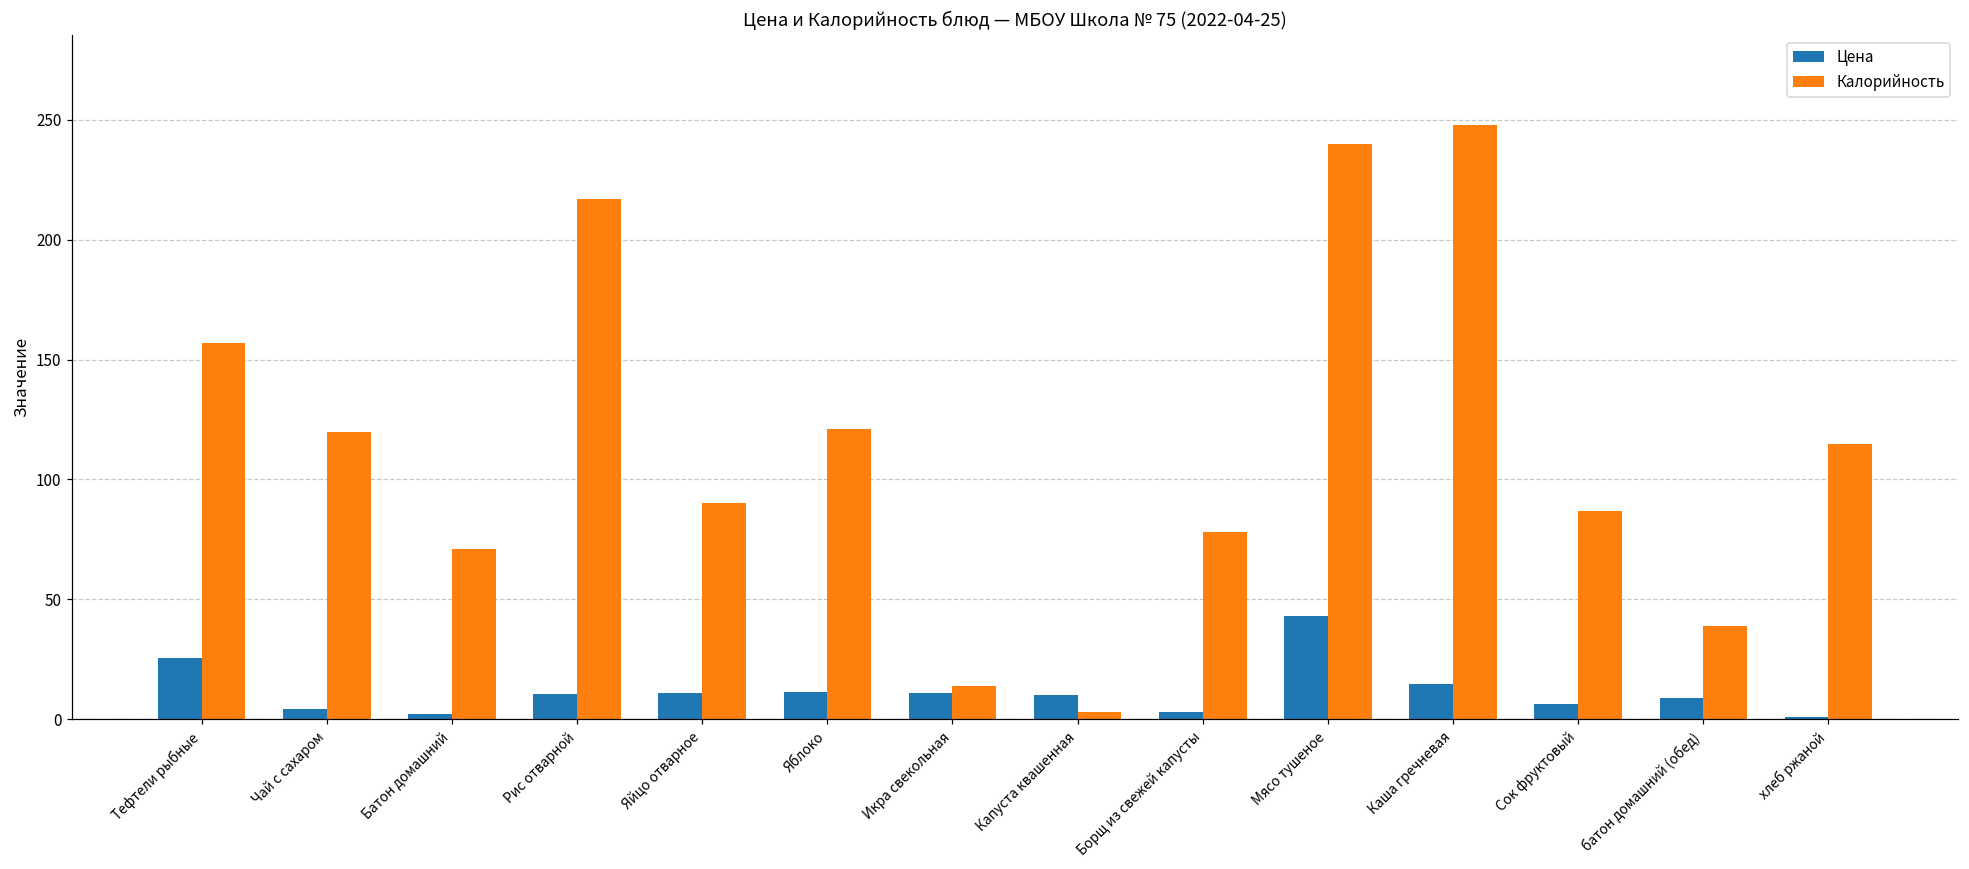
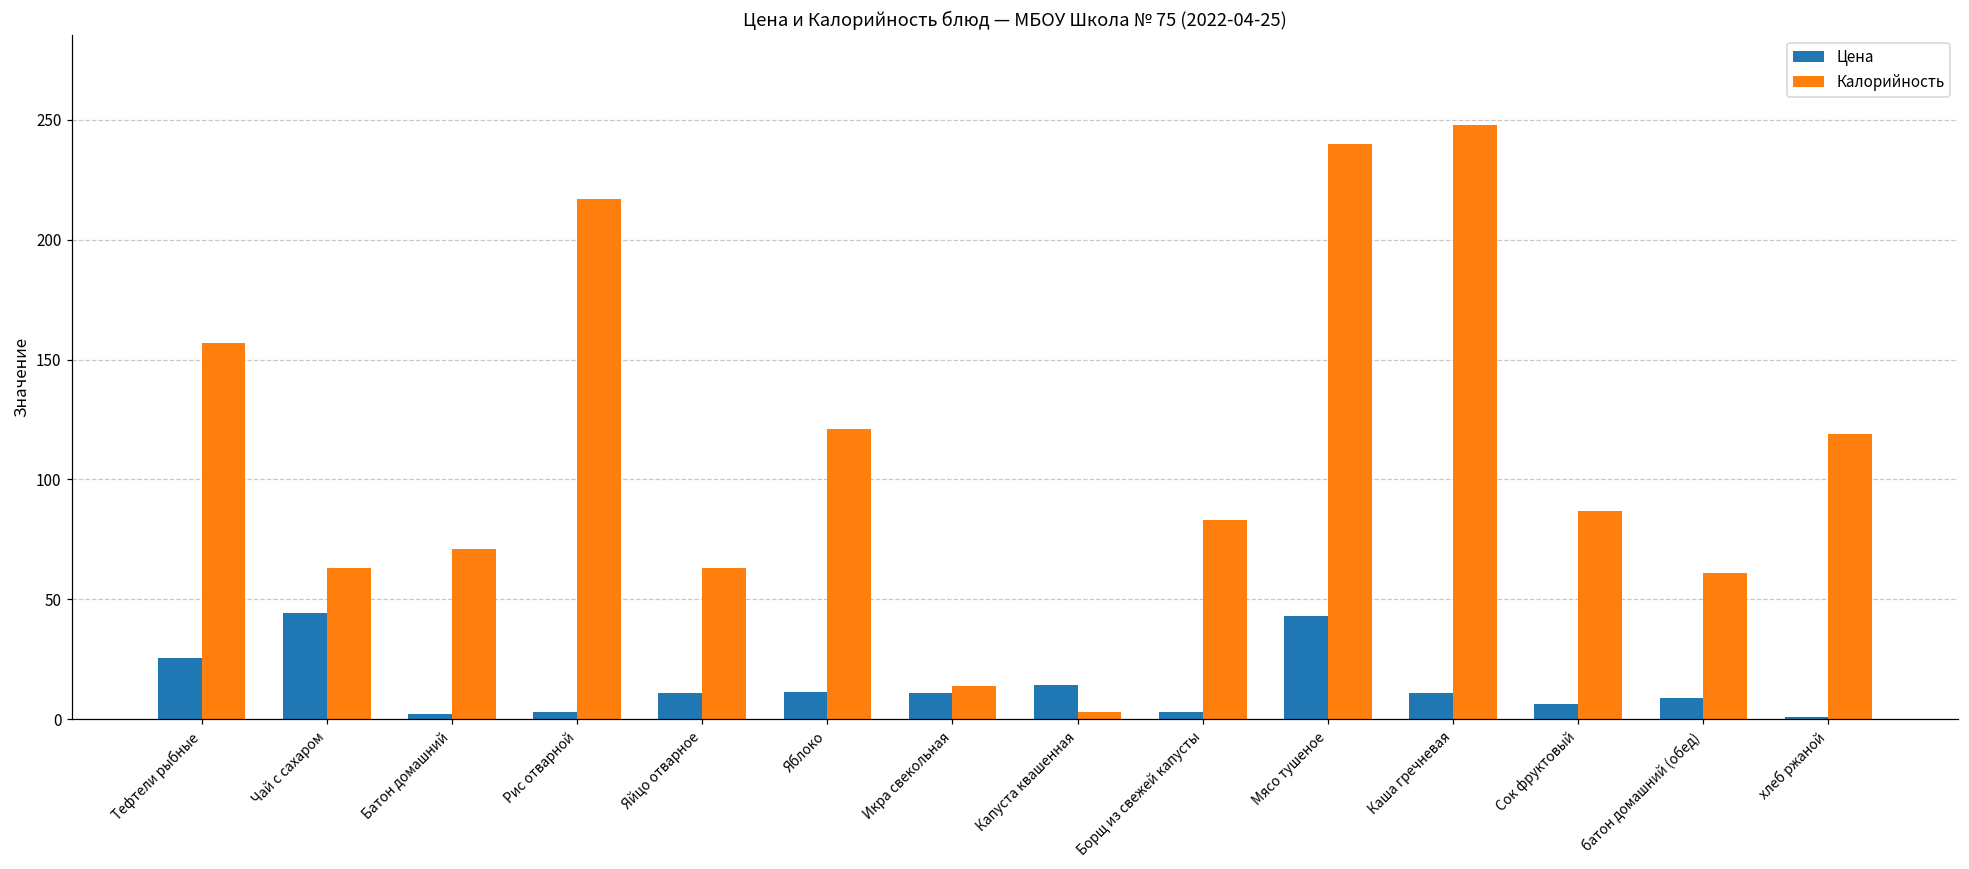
  {
    "Цена": {
      "Тефтели рыбные": 26,
-     "Чай с сахаром": 4,
+     "Чай с сахаром": 44,
      "Батон домашний": 2,
-     "Рис отварной": 11,
+     "Рис отварной": 3,
      "Яйцо отварное": 11,
      "Яблоко": 11,
      "Икра свекольная": 11,
-     "Капуста квашенная": 10,
+     "Капуста квашенная": 15,
      "Борщ из свежей капусты": 3,
      "Мясо тушеное": 43,
-     "Каша гречневая": 15,
+     "Каша гречневая": 11,
      "Сок фруктовый": 6,
      "батон домашний (обед)": 9
    },
    "Калорийность": {
      "Тефтели рыбные": 157,
-     "Чай с сахаром": 120,
+     "Чай с сахаром": 63,
      "Батон домашний": 71,
      "Рис отварной": 217,
-     "Яйцо отварное": 90,
+     "Яйцо отварное": 63,
      "Яблоко": 121,
      "Икра свекольная": 14,
      "Капуста квашенная": 3,
-     "Борщ из свежей капусты": 78,
+     "Борщ из свежей капусты": 83,
      "Мясо тушеное": 240,
      "Каша гречневая": 248,
      "Сок фруктовый": 87,
-     "батон домашний (обед)": 39,
-     "хлеб ржаной": 115
+     "батон домашний (обед)": 61,
+     "хлеб ржаной": 119
    }
  }
